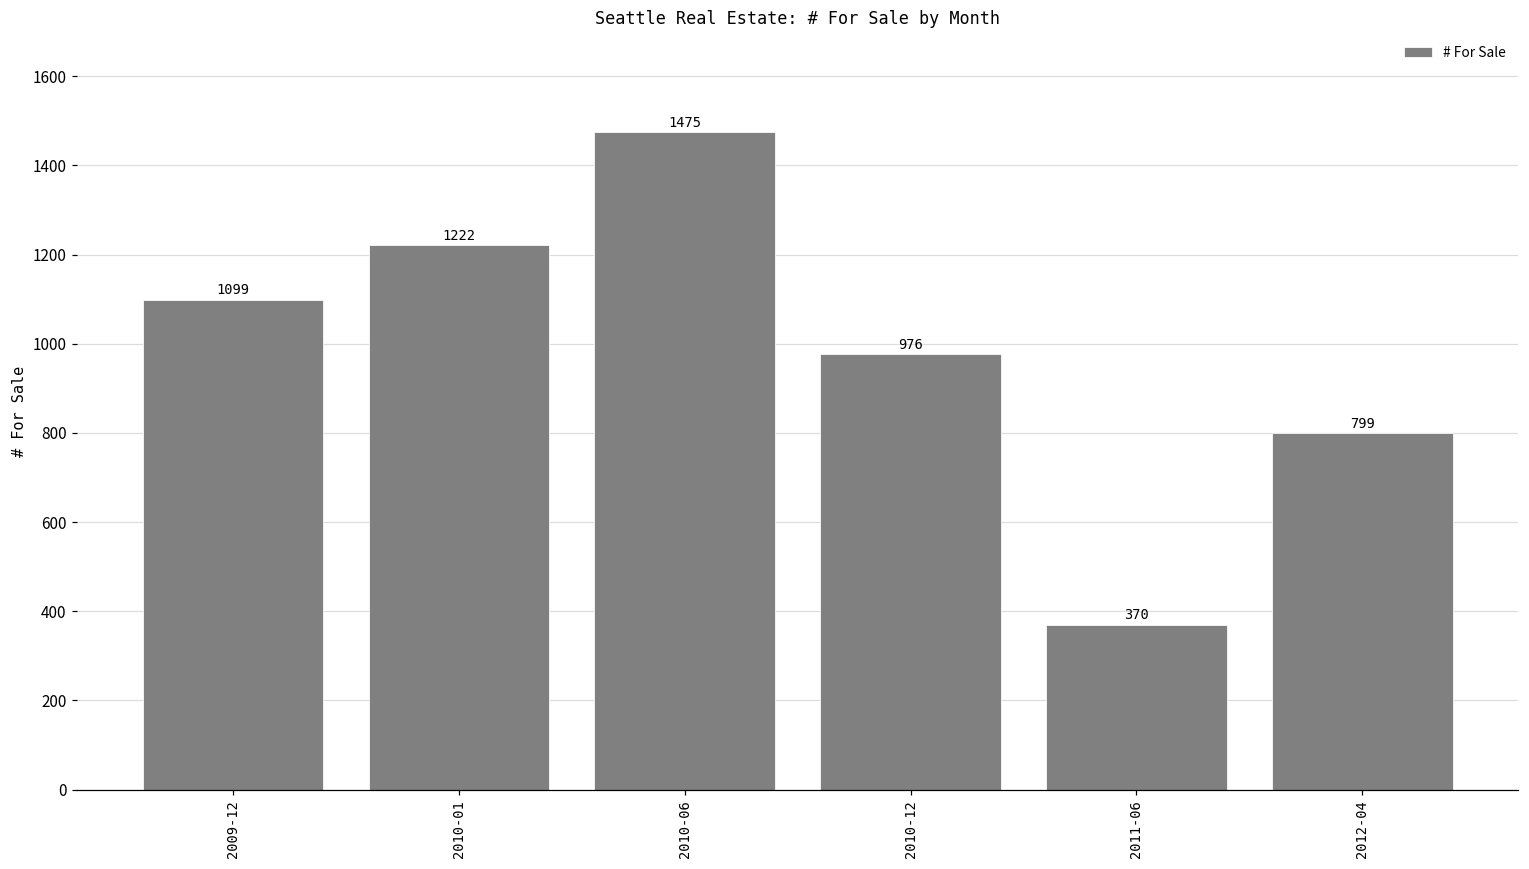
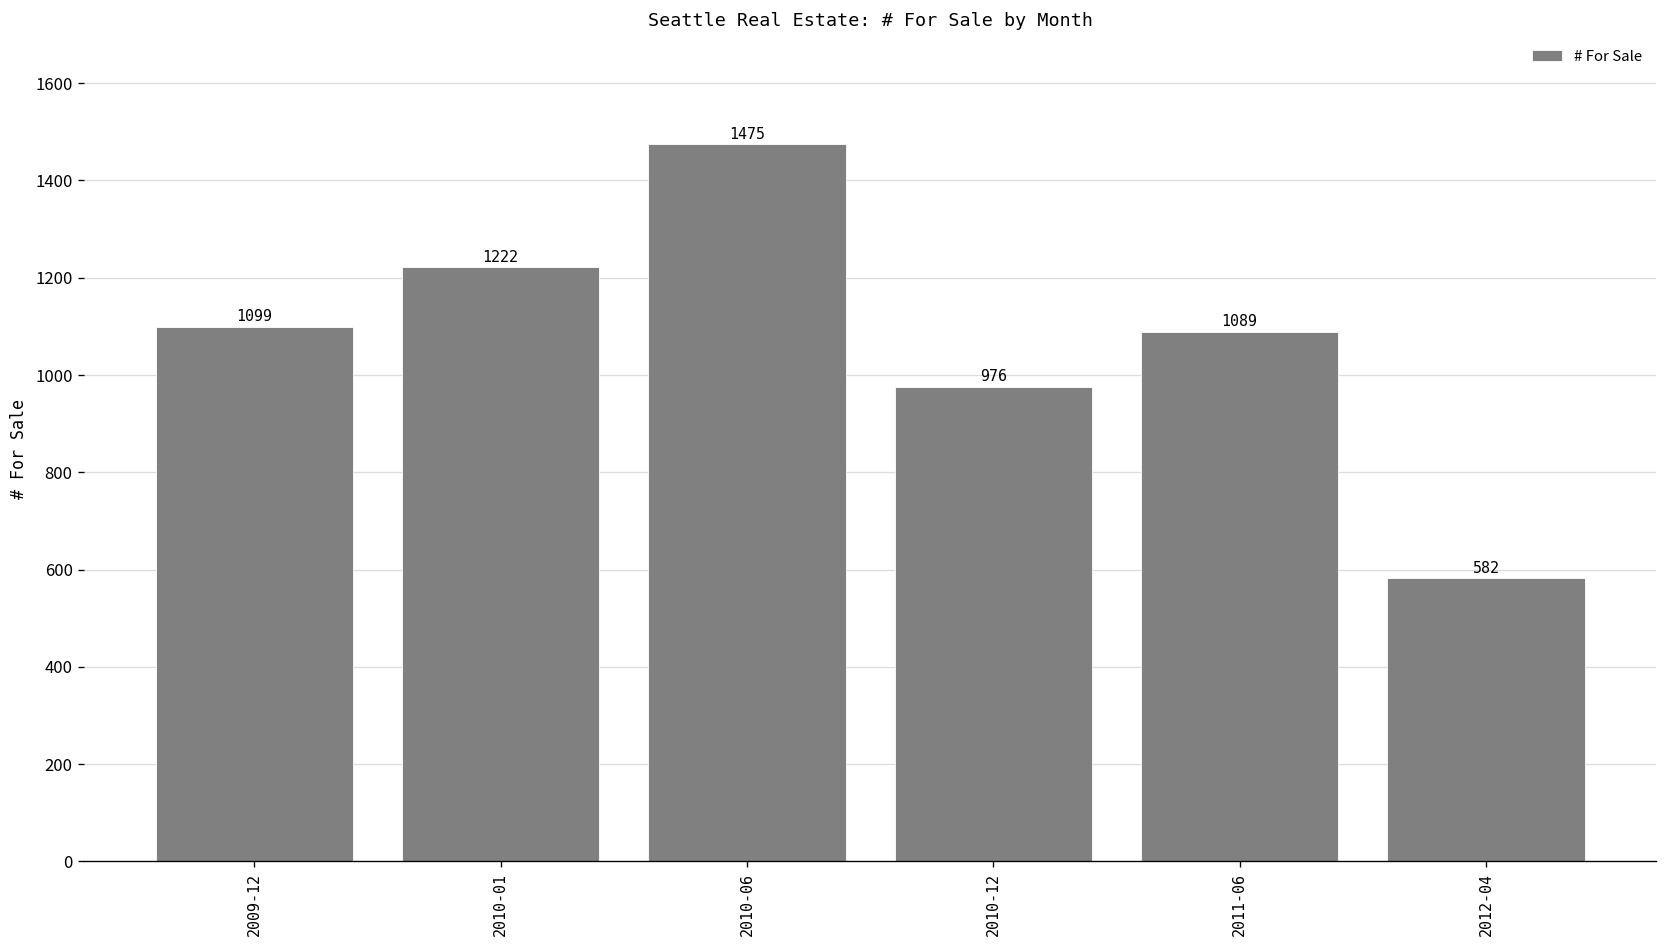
  {
    "2009-12": 1099,
    "2010-01": 1222,
    "2010-06": 1475,
    "2010-12": 976,
-   "2011-06": 370,
-   "2012-04": 799
+   "2011-06": 1089,
+   "2012-04": 582
  }
